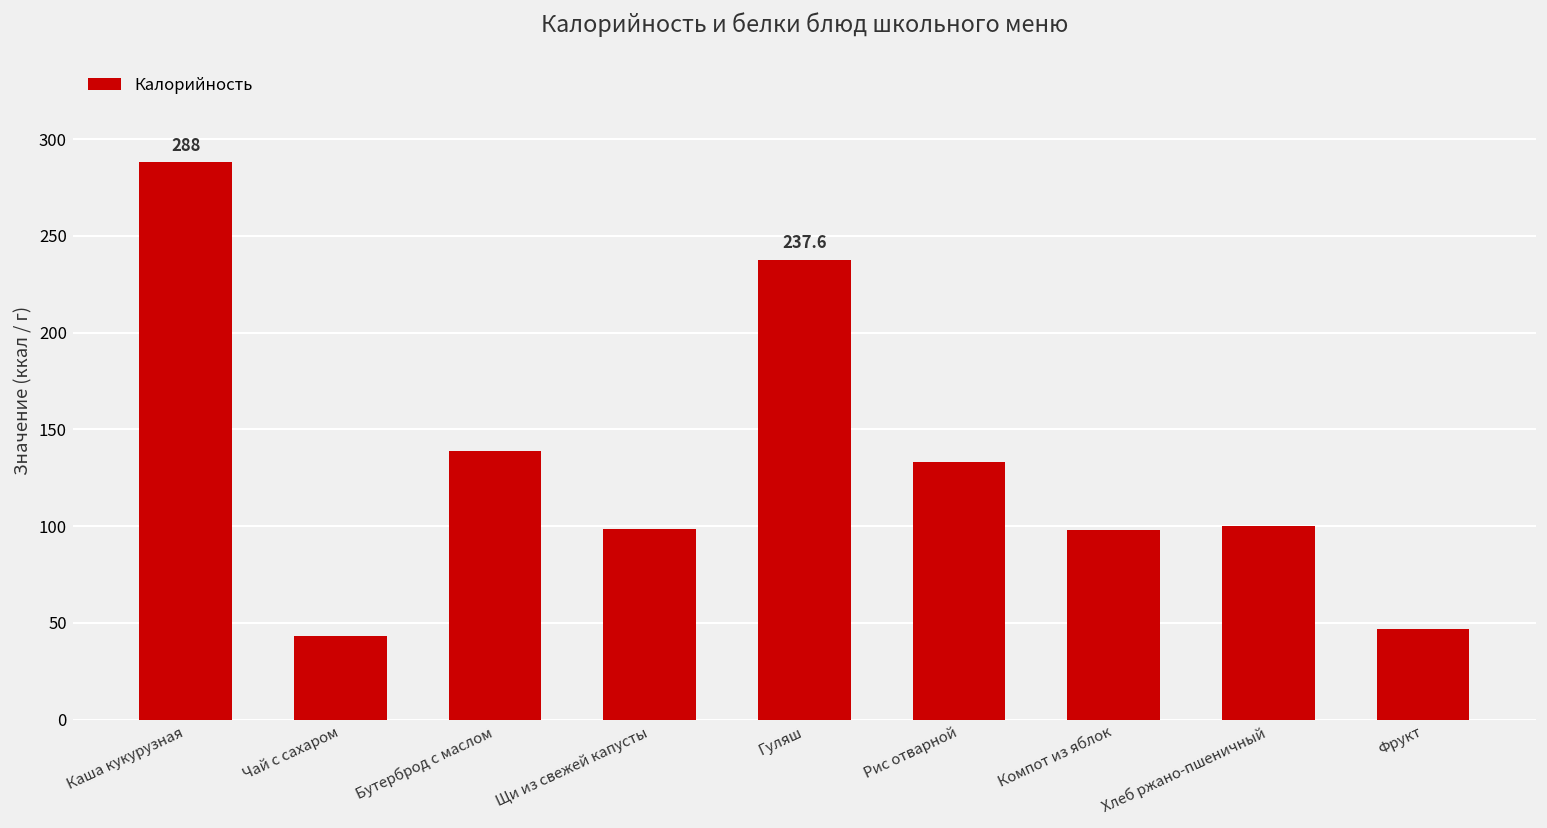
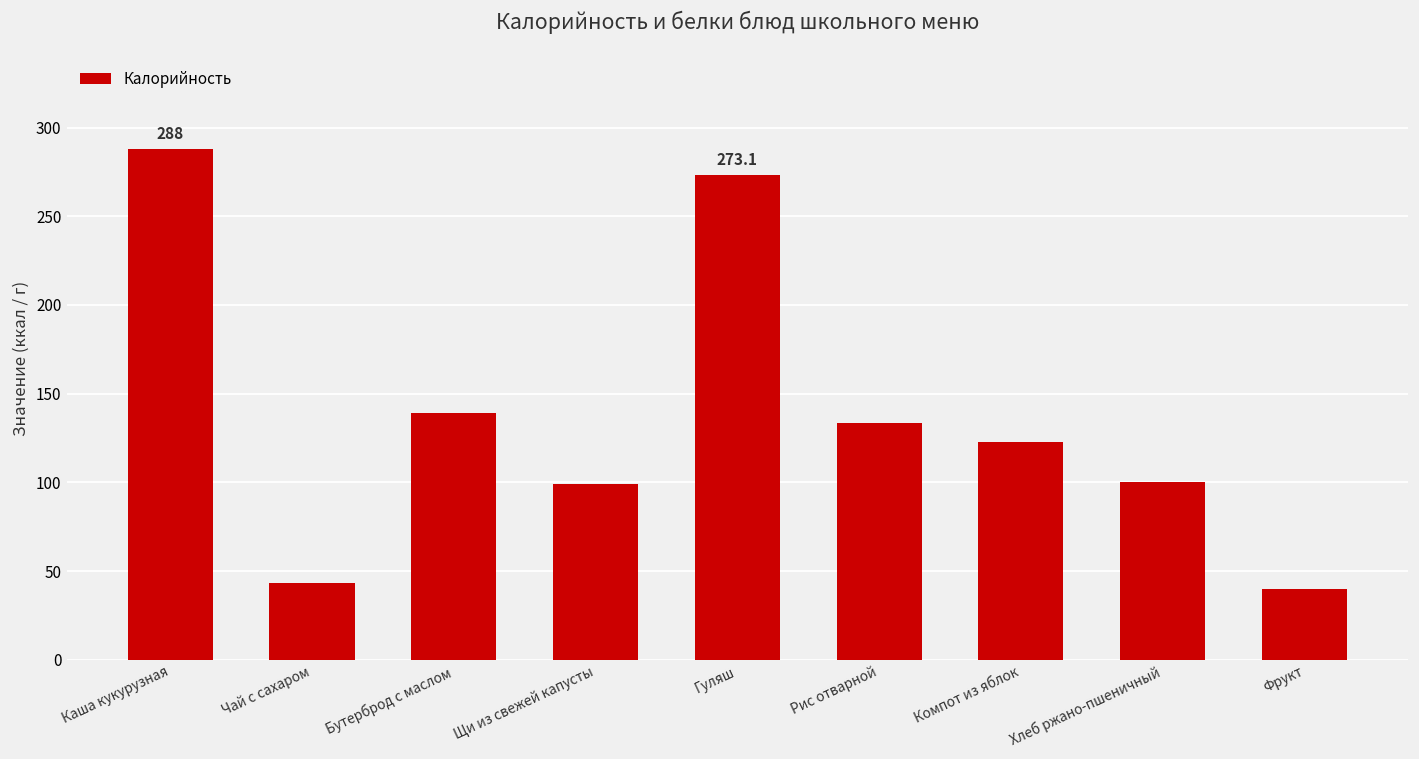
  {
    "Каша кукурузная": 288,
-   "Гуляш": 237.6,
-   "Компот из яблок": 98,
-   "Фрукт": 47
+   "Гуляш": 273.1,
+   "Компот из яблок": 123,
+   "Фрукт": 40
  }
